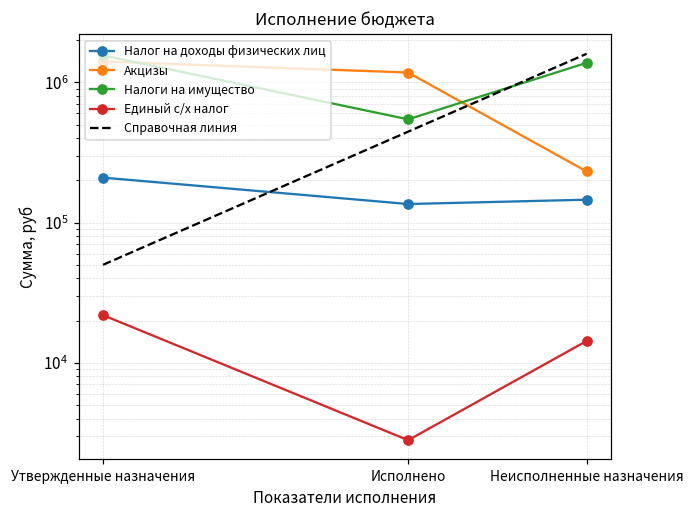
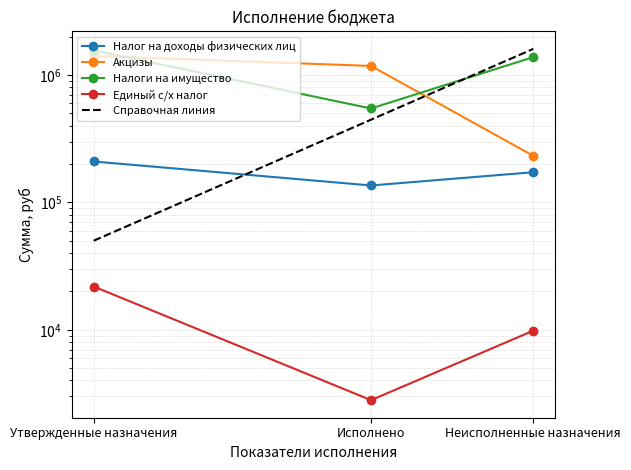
  {
    "Налог на доходы физических лиц": {
      "Утвержденные назначения": 210000,
      "Исполнено": 140000,
-     "Неисполненные назначения": 150000
+     "Неисполненные назначения": 170000
    },
    "Акцизы": {
      "Исполнено": 1200000,
      "Неисполненные назначения": 230000
    },
    "Налоги на имущество": {
      "Исполнено": 550000,
      "Неисполненные назначения": 1400000
    },
    "Единый с/х налог": {
      "Утвержденные назначения": 22000,
      "Исполнено": 2800,
-     "Неисполненные назначения": 14000
+     "Неисполненные назначения": 10000
    },
    "Справочная линия": {
      "Утвержденные назначения": 50000,
      "Неисполненные назначения": 1600000
    }
  }
